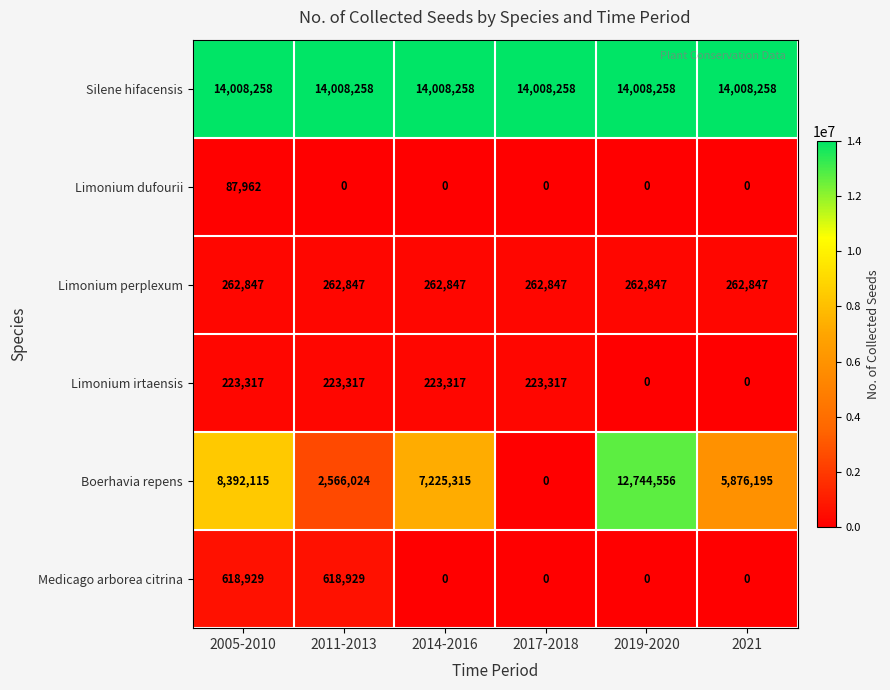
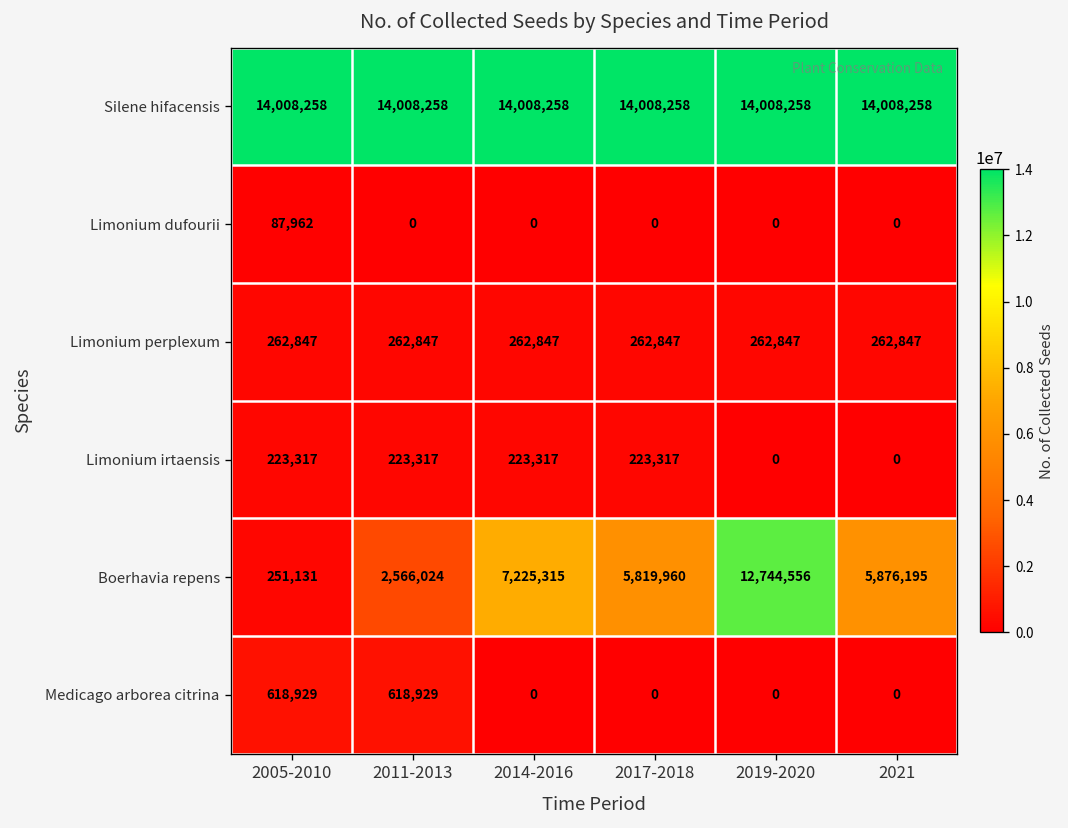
  {
    "Silene hifacensis": {
      "2005-2010": "14,008,258",
      "2011-2013": "14,008,258",
      "2014-2016": "14,008,258",
      "2017-2018": "14,008,258",
      "2019-2020": "14,008,258"
    },
    "Limonium dufourii": {
      "2005-2010": "87,962",
      "2011-2013": "0",
      "2014-2016": "0",
      "2017-2018": "0",
      "2019-2020": "0",
      "2021": "0"
    },
    "Limonium perplexum": {
      "2005-2010": "262,847",
      "2011-2013": "262,847",
      "2014-2016": "262,847",
      "2017-2018": "262,847",
      "2019-2020": "262,847",
      "2021": "262,847"
    },
    "Limonium irtaensis": {
      "2005-2010": "223,317",
      "2011-2013": "223,317",
      "2014-2016": "223,317",
      "2017-2018": "223,317",
      "2019-2020": "0",
      "2021": "0"
    },
    "Boerhavia repens": {
-     "2005-2010": "8,392,115",
+     "2005-2010": "251,131",
      "2011-2013": "2,566,024",
      "2014-2016": "7,225,315",
-     "2017-2018": "0",
+     "2017-2018": "5,819,960",
      "2019-2020": "12,744,556",
      "2021": "5,876,195"
    },
    "Medicago arborea citrina": {
      "2005-2010": "618,929",
      "2011-2013": "618,929",
      "2014-2016": "0",
      "2017-2018": "0",
      "2019-2020": "0",
      "2021": "0"
    }
  }
